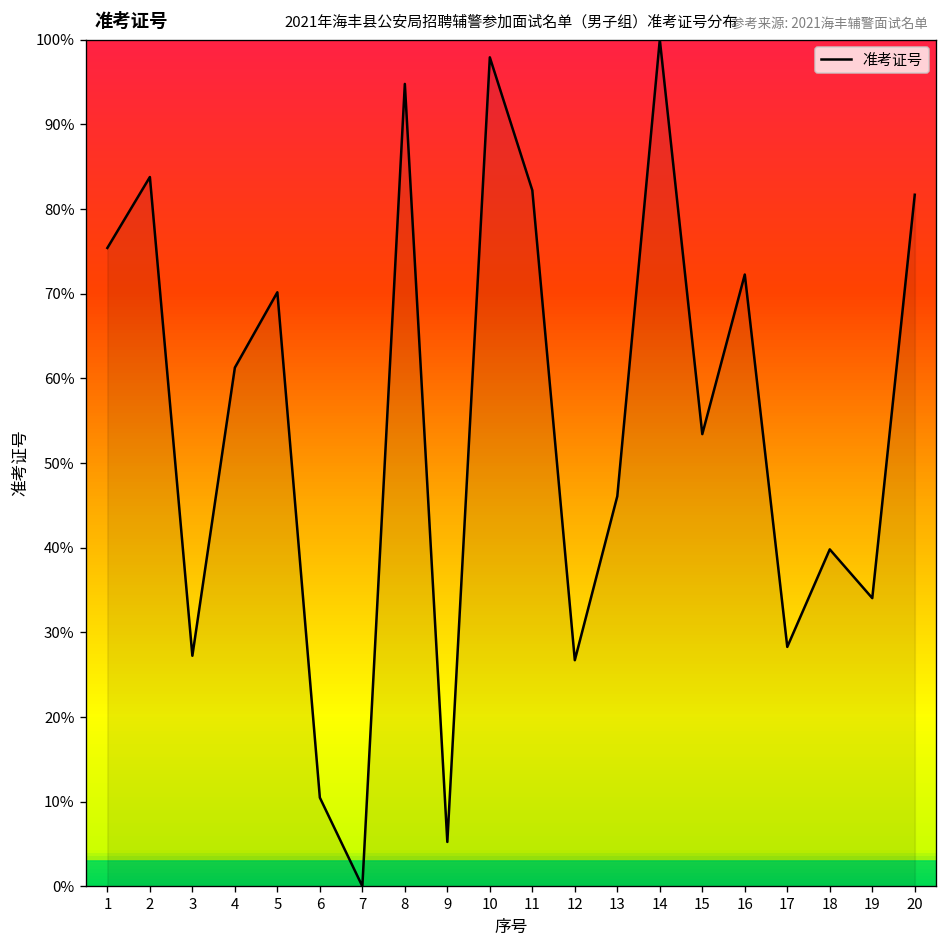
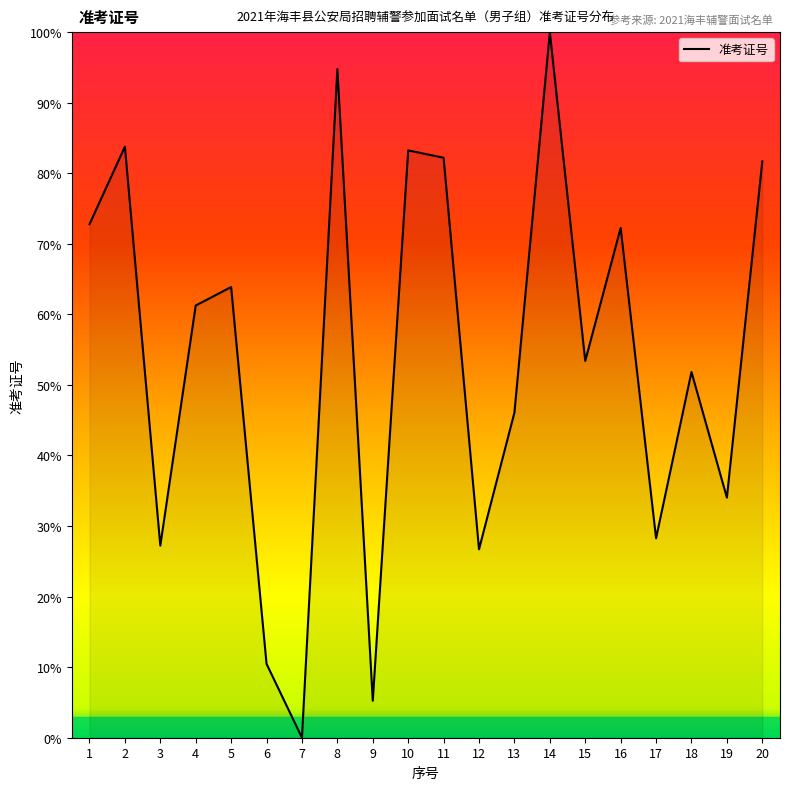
  {
-   "1": "75%",
+   "1": "73%",
    "2": "84%",
    "3": "27%",
    "4": "61%",
-   "5": "70%",
+   "5": "64%",
    "6": "10%",
    "8": "95%",
    "9": "5%",
-   "10": "98%",
+   "10": "83%",
    "11": "82%",
    "12": "27%",
    "13": "46%",
    "14": "100%",
    "15": "53%",
    "16": "72%",
    "17": "28%",
-   "18": "40%",
+   "18": "52%",
    "19": "34%",
    "20": "82%"
  }
